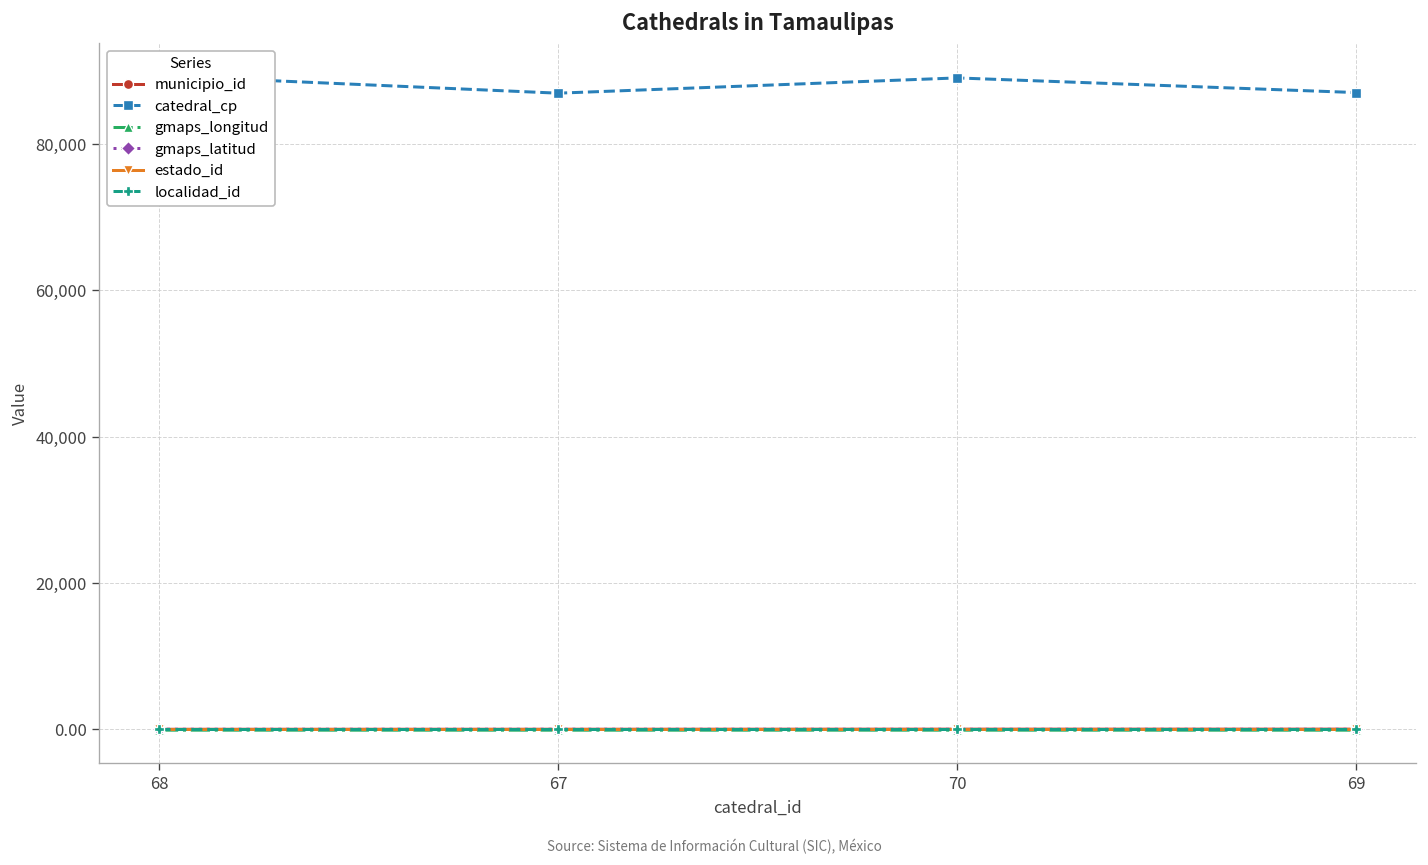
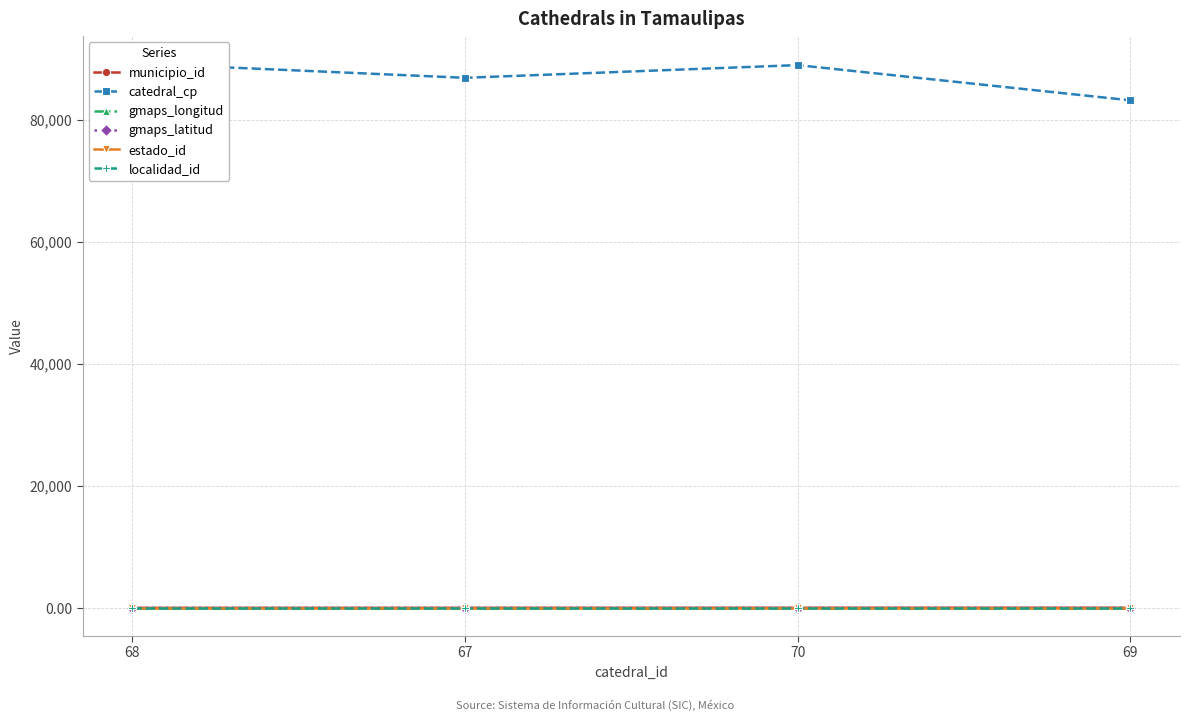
  {
    "catedral_cp": {
      "67": "87,000",
      "70": "89,000",
-     "69": "87,000"
+     "69": "83,000"
    }
  }
